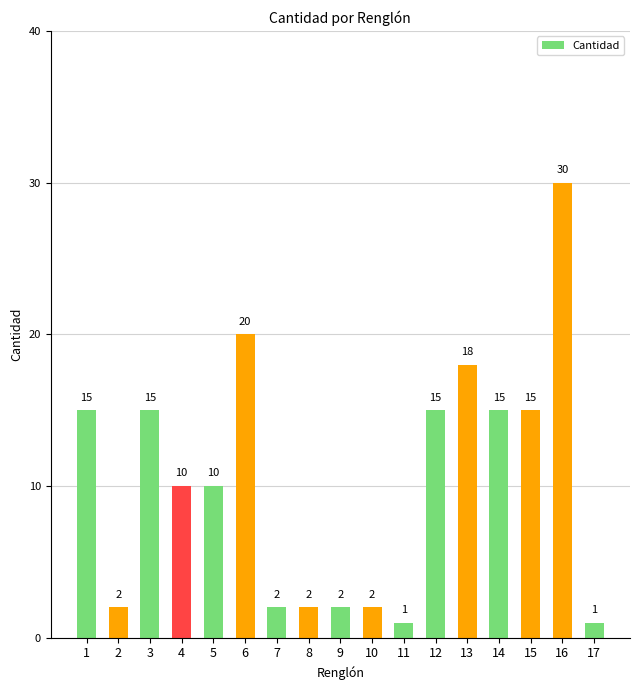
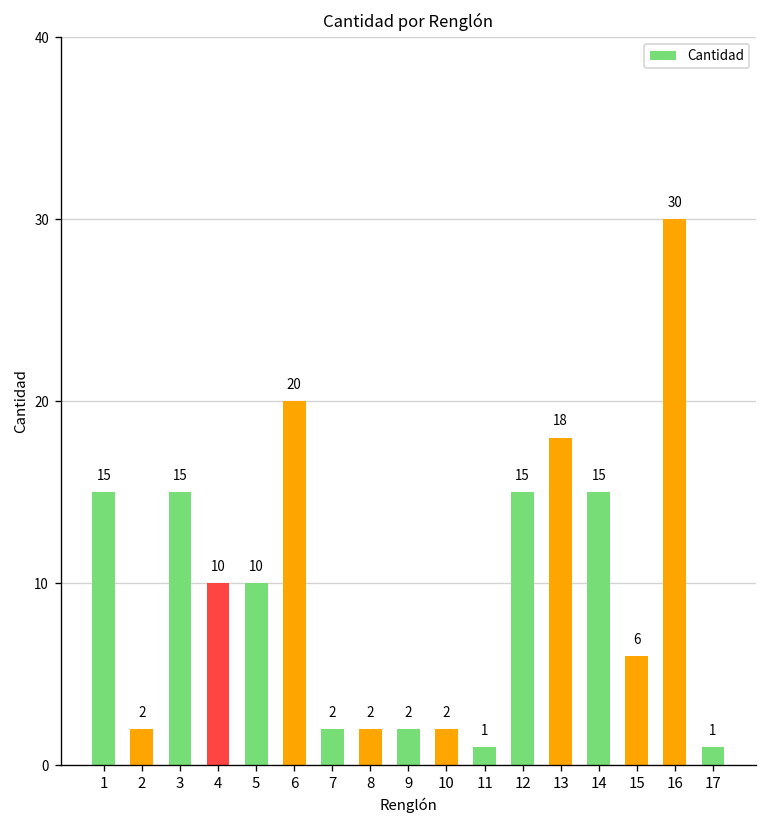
  {
    "1": 15,
    "2": 2,
    "3": 15,
    "4": 10,
    "5": 10,
    "6": 20,
    "7": 2,
    "8": 2,
    "9": 2,
    "10": 2,
    "11": 1,
    "12": 15,
    "13": 18,
    "14": 15,
-   "15": 15,
+   "15": 6,
    "16": 30,
    "17": 1
  }
